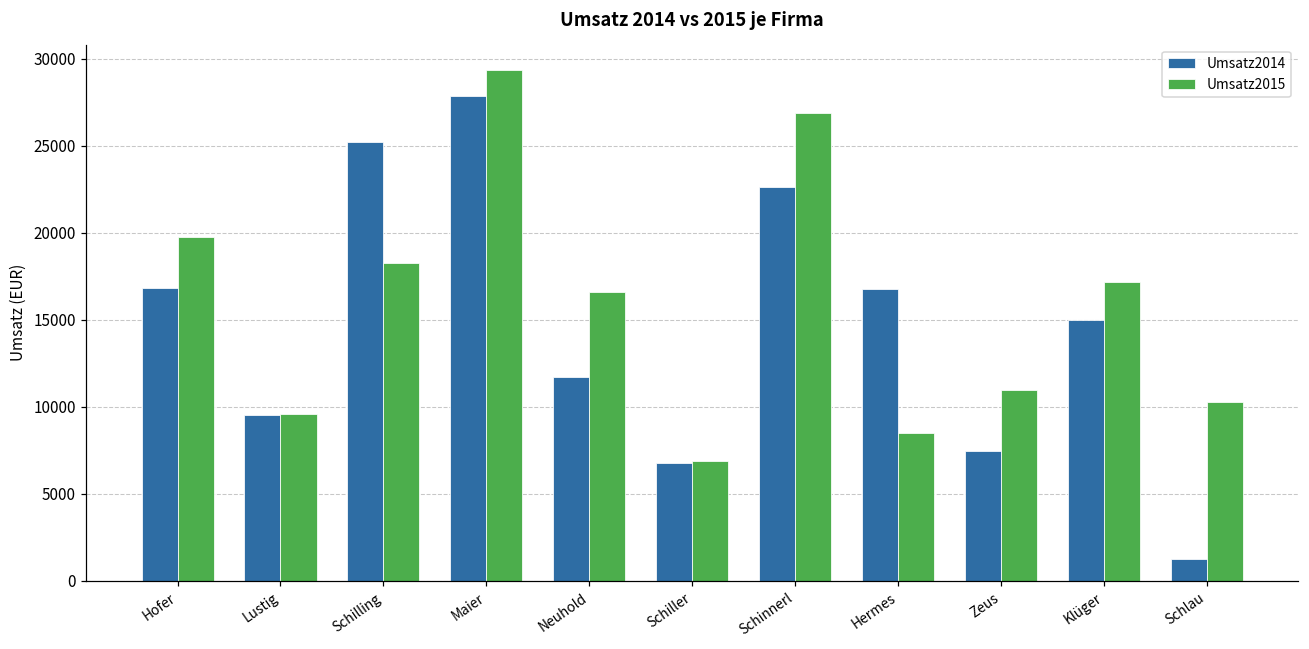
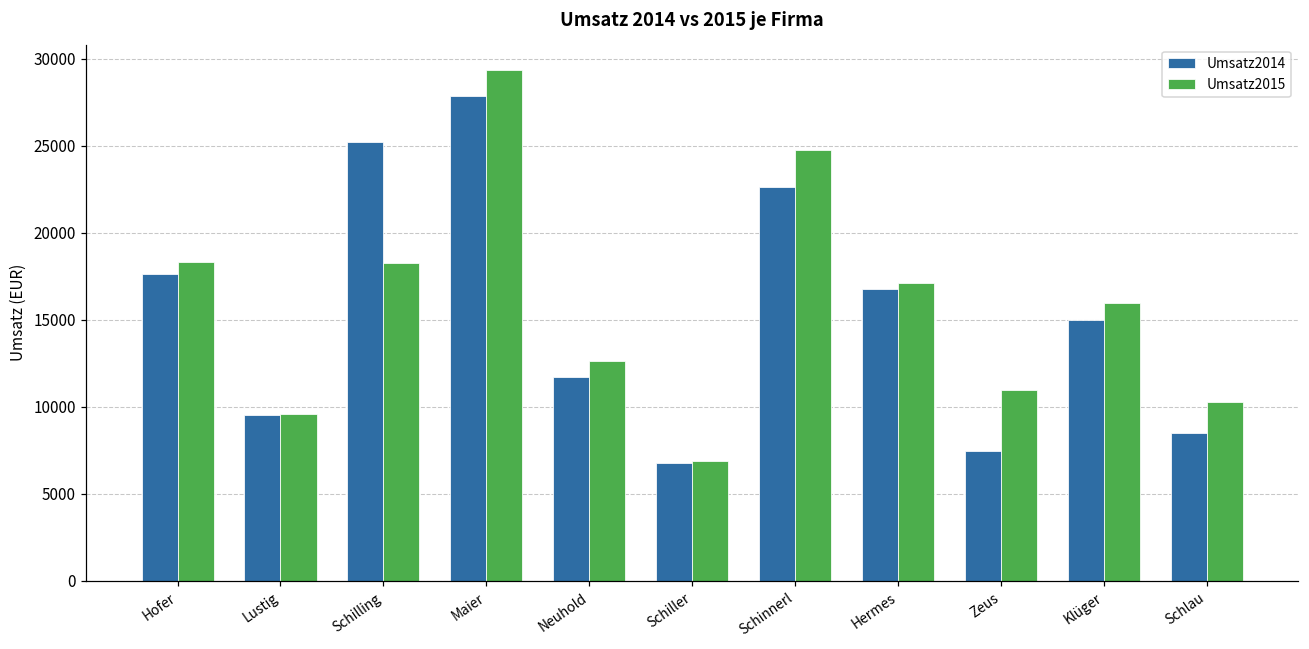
  {
    "Umsatz2014": {
-     "Hofer": 16800,
+     "Hofer": 17600,
      "Lustig": 9500,
      "Schilling": 25200,
      "Maier": 27900,
      "Neuhold": 11700,
      "Schiller": 6700,
      "Schinnerl": 22600,
      "Hermes": 16800,
      "Zeus": 7500,
      "Klüger": 15000,
-     "Schlau": 1200
+     "Schlau": 8500
    },
    "Umsatz2015": {
-     "Hofer": 19800,
+     "Hofer": 18300,
      "Lustig": 9600,
      "Schilling": 18200,
      "Maier": 29300,
-     "Neuhold": 16600,
+     "Neuhold": 12600,
      "Schiller": 6900,
-     "Schinnerl": 26900,
-     "Hermes": 8500,
+     "Schinnerl": 24800,
+     "Hermes": 17100,
      "Zeus": 10900,
-     "Klüger": 17200,
+     "Klüger": 16000,
      "Schlau": 10300
    }
  }
